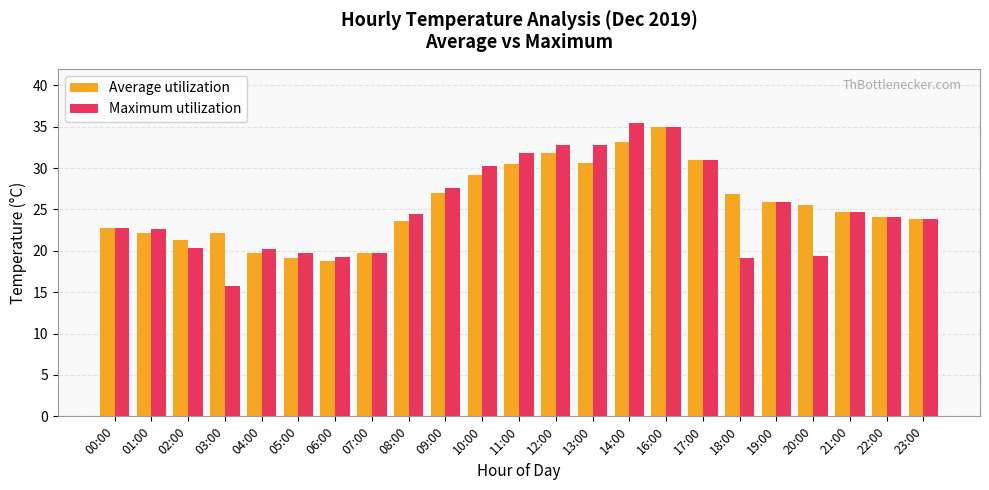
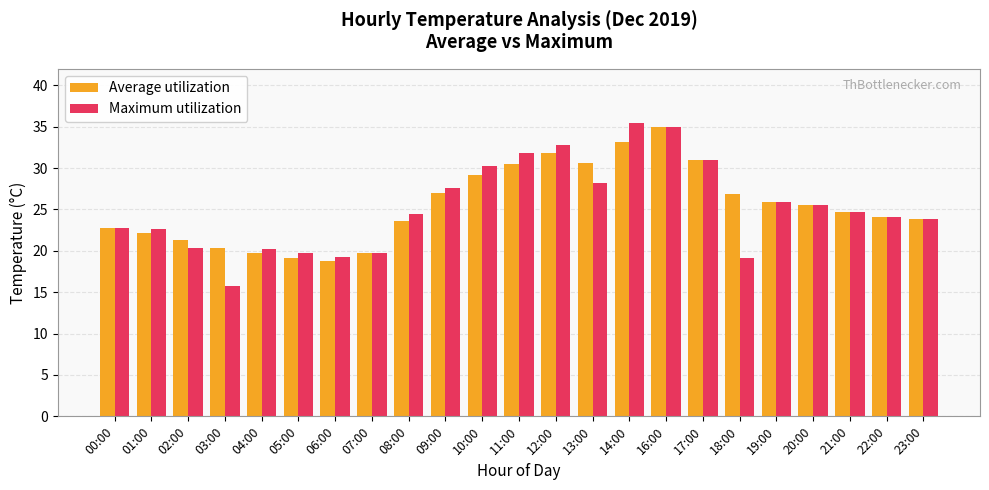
  {
    "Average utilization": {
      "00:00": 23,
      "01:00": 22,
      "02:00": 21,
-     "03:00": 22,
+     "03:00": 20,
      "04:00": 20,
      "05:00": 19,
      "06:00": 19,
      "07:00": 20,
      "08:00": 24,
      "09:00": 27,
      "10:00": 29,
      "11:00": 31,
      "12:00": 32,
      "13:00": 31,
      "14:00": 33,
      "16:00": 35,
      "17:00": 31,
      "18:00": 27,
      "19:00": 26,
      "20:00": 26,
      "21:00": 25,
      "22:00": 24,
      "23:00": 24
    },
    "Maximum utilization": {
      "00:00": 23,
      "01:00": 23,
      "02:00": 20,
      "03:00": 16,
      "04:00": 20,
      "05:00": 20,
      "06:00": 19,
      "07:00": 20,
      "08:00": 24,
      "09:00": 28,
      "10:00": 30,
      "11:00": 32,
      "12:00": 33,
-     "13:00": 33,
+     "13:00": 28,
      "14:00": 35,
      "16:00": 35,
      "17:00": 31,
      "18:00": 19,
      "19:00": 26,
-     "20:00": 19,
+     "20:00": 26,
      "21:00": 25,
      "22:00": 24,
      "23:00": 24
    }
  }
